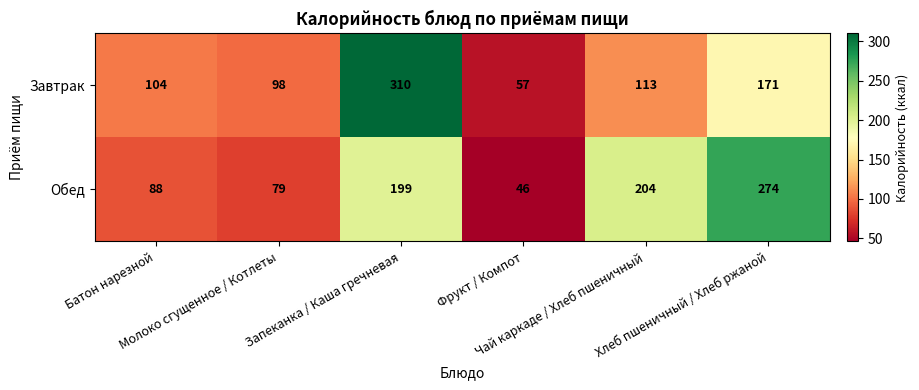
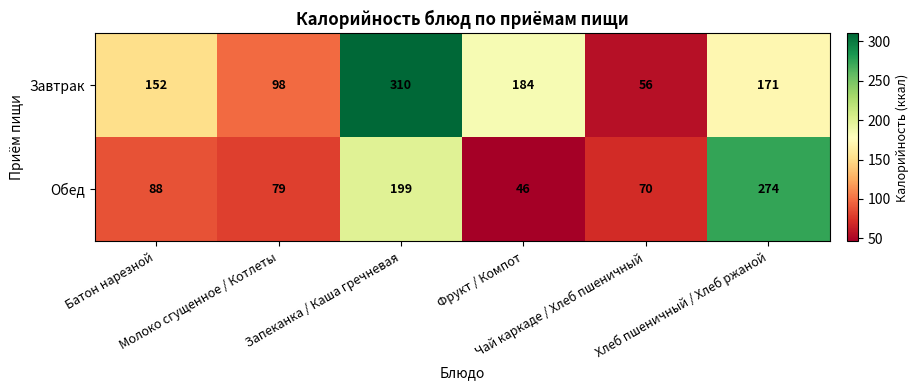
  {
    "Завтрак": {
-     "Батон нарезной": 104,
+     "Батон нарезной": 152,
      "Молоко сгущенное / Котлеты": 98,
      "Запеканка / Каша гречневая": 310,
-     "Фрукт / Компот": 57,
-     "Чай каркаде / Хлеб пшеничный": 113,
+     "Фрукт / Компот": 184,
+     "Чай каркаде / Хлеб пшеничный": 56,
      "Хлеб пшеничный / Хлеб ржаной": 171
    },
    "Обед": {
      "Батон нарезной": 88,
      "Молоко сгущенное / Котлеты": 79,
      "Запеканка / Каша гречневая": 199,
      "Фрукт / Компот": 46,
-     "Чай каркаде / Хлеб пшеничный": 204,
+     "Чай каркаде / Хлеб пшеничный": 70,
      "Хлеб пшеничный / Хлеб ржаной": 274
    }
  }
